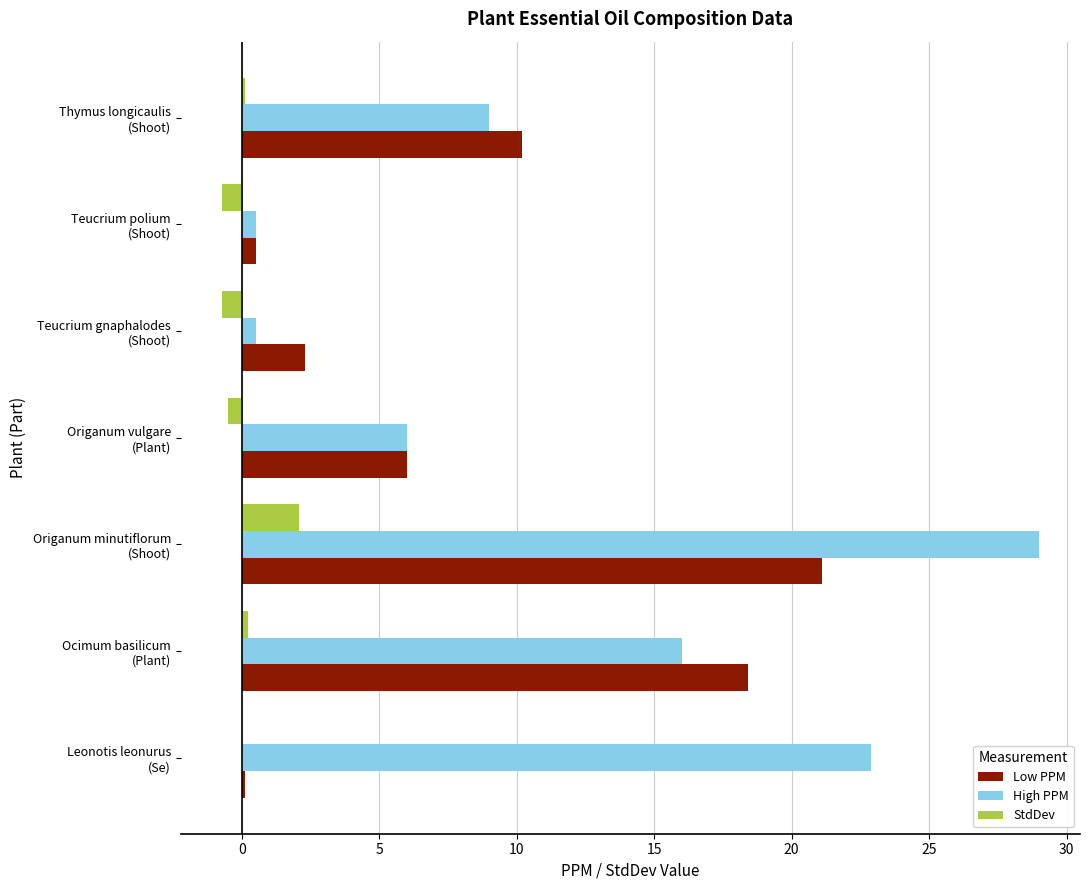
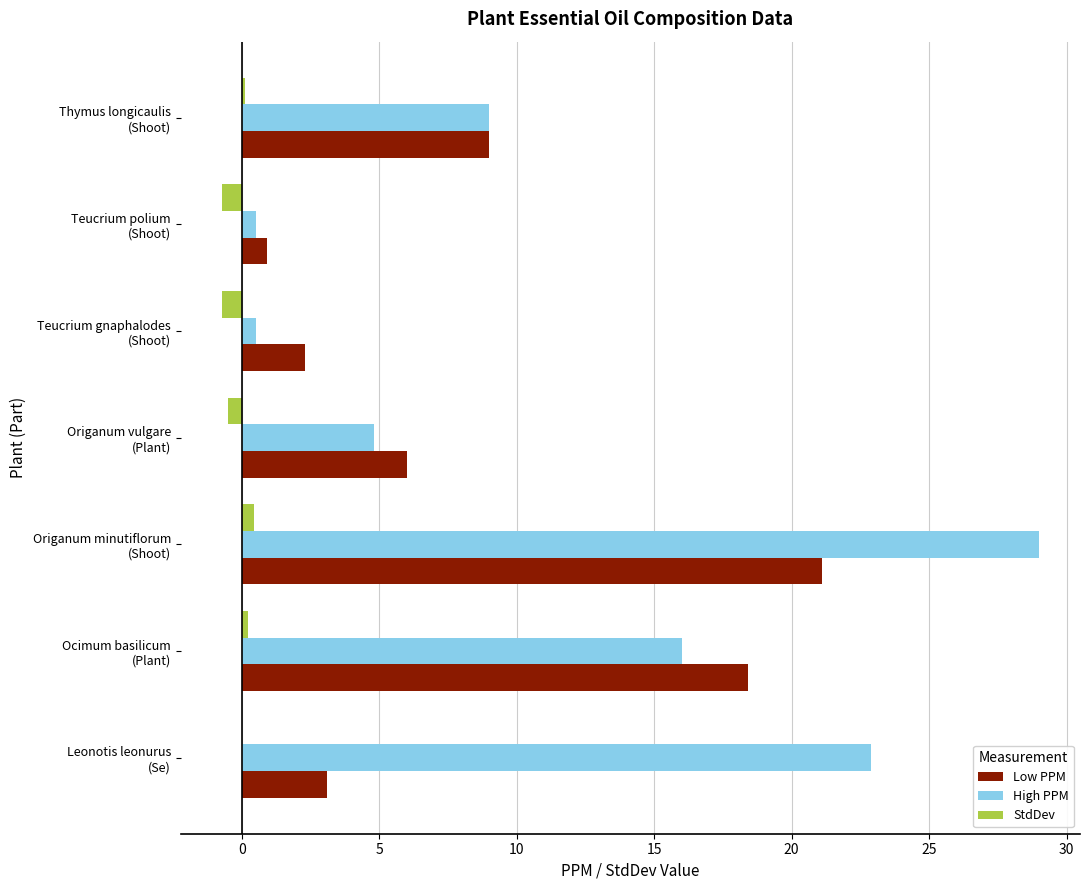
  {
    "Low PPM": {
-     "Thymus longicaulis (Shoot)": 10.2,
-     "Teucrium polium (Shoot)": 0.5,
+     "Thymus longicaulis (Shoot)": 9.0,
+     "Teucrium polium (Shoot)": 0.9,
      "Teucrium gnaphalodes (Shoot)": 2.3,
      "Origanum vulgare (Plant)": 6.0,
      "Origanum minutiflorum (Shoot)": 21.1,
      "Ocimum basilicum (Plant)": 18.4,
-     "Leonotis leonurus (Se)": 0.1
+     "Leonotis leonurus (Se)": 3.1
    },
    "High PPM": {
      "Thymus longicaulis (Shoot)": 9.0,
      "Teucrium polium (Shoot)": 0.5,
      "Teucrium gnaphalodes (Shoot)": 0.5,
-     "Origanum vulgare (Plant)": 6.0,
+     "Origanum vulgare (Plant)": 4.8,
      "Origanum minutiflorum (Shoot)": 29.0,
      "Ocimum basilicum (Plant)": 16.0,
      "Leonotis leonurus (Se)": 22.9
    },
    "StdDev": {
      "Thymus longicaulis (Shoot)": 0.1,
      "Teucrium polium (Shoot)": -0.7,
      "Teucrium gnaphalodes (Shoot)": -0.7,
      "Origanum vulgare (Plant)": -0.5,
-     "Origanum minutiflorum (Shoot)": 2.1,
+     "Origanum minutiflorum (Shoot)": 0.4,
      "Ocimum basilicum (Plant)": 0.2,
      "Leonotis leonurus (Se)": 0.0
    }
  }
